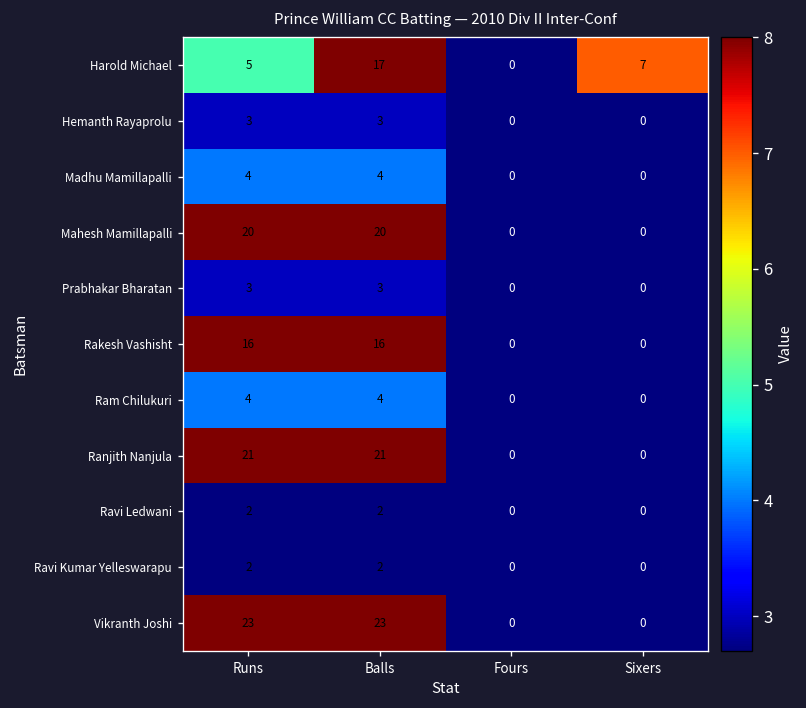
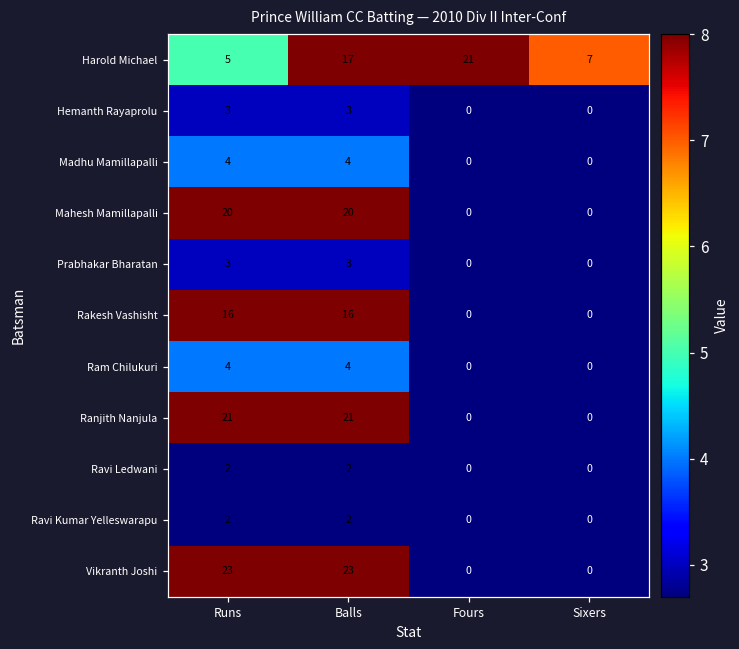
  {
    "Harold Michael": {
      "Runs": 5,
      "Balls": 17,
-     "Fours": 0,
+     "Fours": 21,
      "Sixers": 7
    },
    "Hemanth Rayaprolu": {
      "Runs": 3,
      "Balls": 3,
      "Fours": 0,
      "Sixers": 0
    },
    "Madhu Mamillapalli": {
      "Runs": 4,
      "Balls": 4,
      "Fours": 0,
      "Sixers": 0
    },
    "Mahesh Mamillapalli": {
      "Runs": 20,
      "Balls": 20,
      "Fours": 0,
      "Sixers": 0
    },
    "Prabhakar Bharatan": {
      "Runs": 3,
      "Balls": 3,
      "Fours": 0,
      "Sixers": 0
    },
    "Rakesh Vashisht": {
      "Runs": 16,
      "Balls": 16,
      "Fours": 0,
      "Sixers": 0
    },
    "Ram Chilukuri": {
      "Runs": 4,
      "Balls": 4,
      "Fours": 0,
      "Sixers": 0
    },
    "Ranjith Nanjula": {
      "Runs": 21,
      "Balls": 21,
      "Fours": 0,
      "Sixers": 0
    },
    "Ravi Ledwani": {
      "Runs": 2,
      "Balls": 2,
      "Fours": 0,
      "Sixers": 0
    },
    "Ravi Kumar Yelleswarapu": {
      "Runs": 2,
      "Balls": 2,
      "Fours": 0,
      "Sixers": 0
    },
    "Vikranth Joshi": {
      "Runs": 23,
      "Balls": 23,
      "Fours": 0,
      "Sixers": 0
    }
  }
